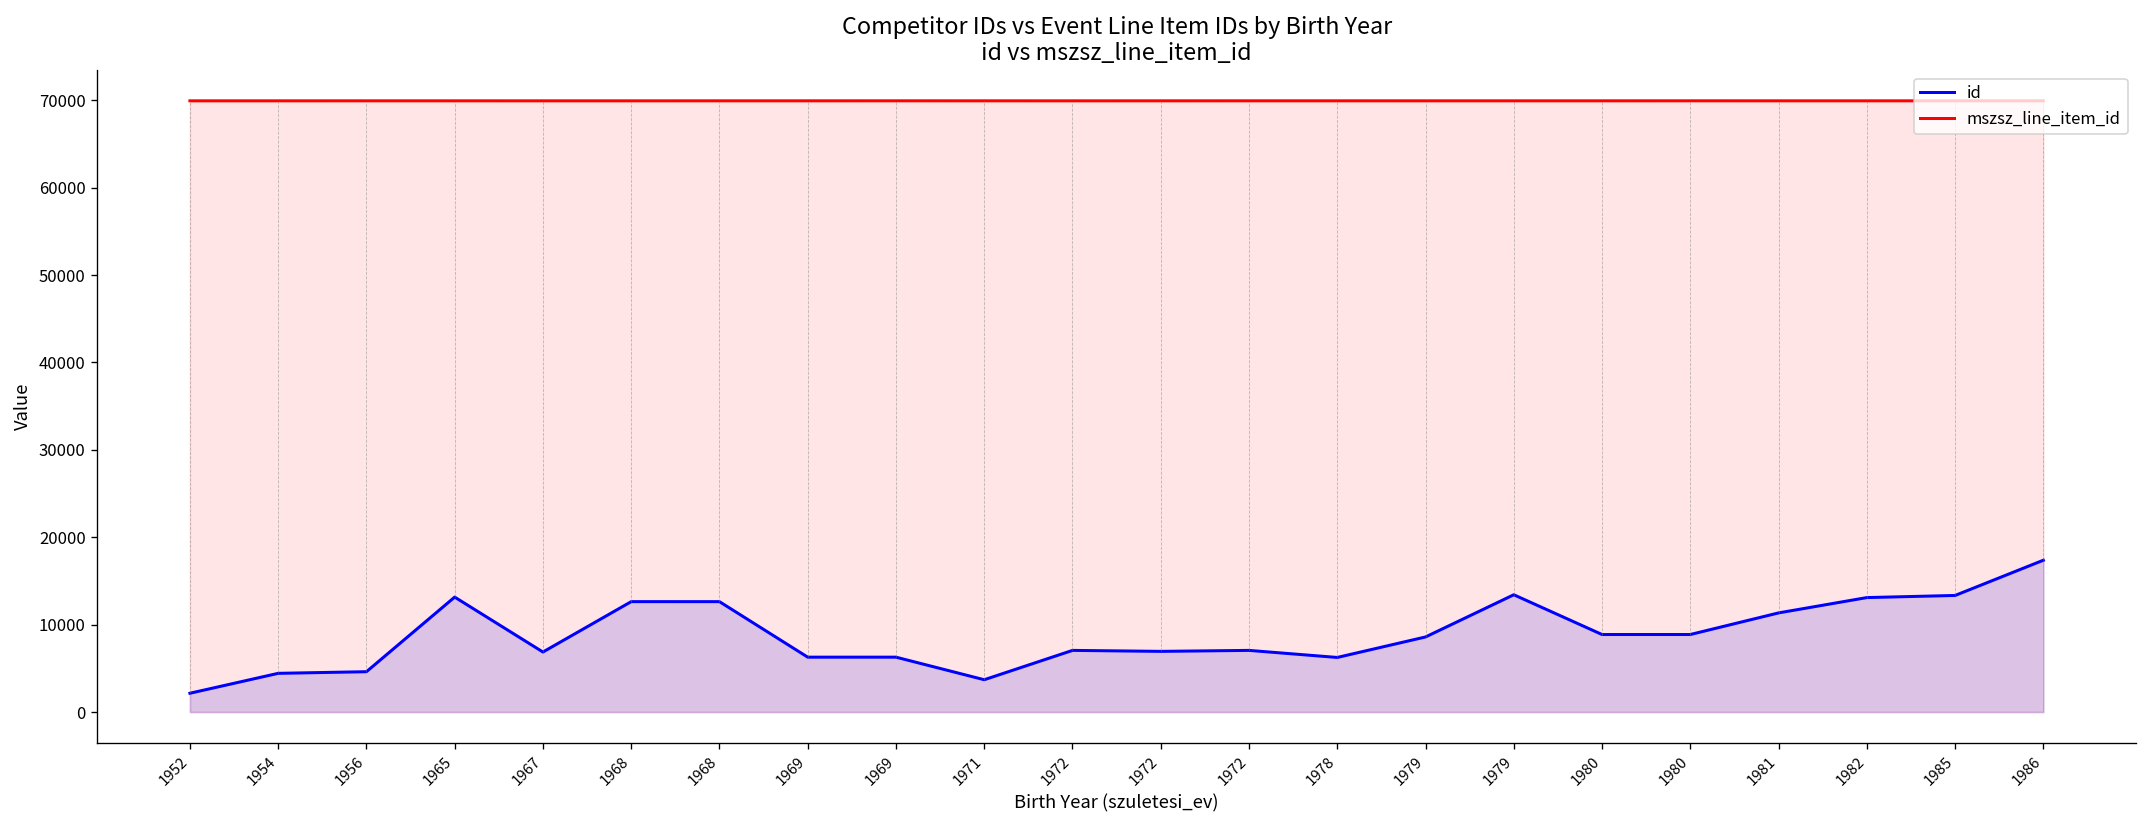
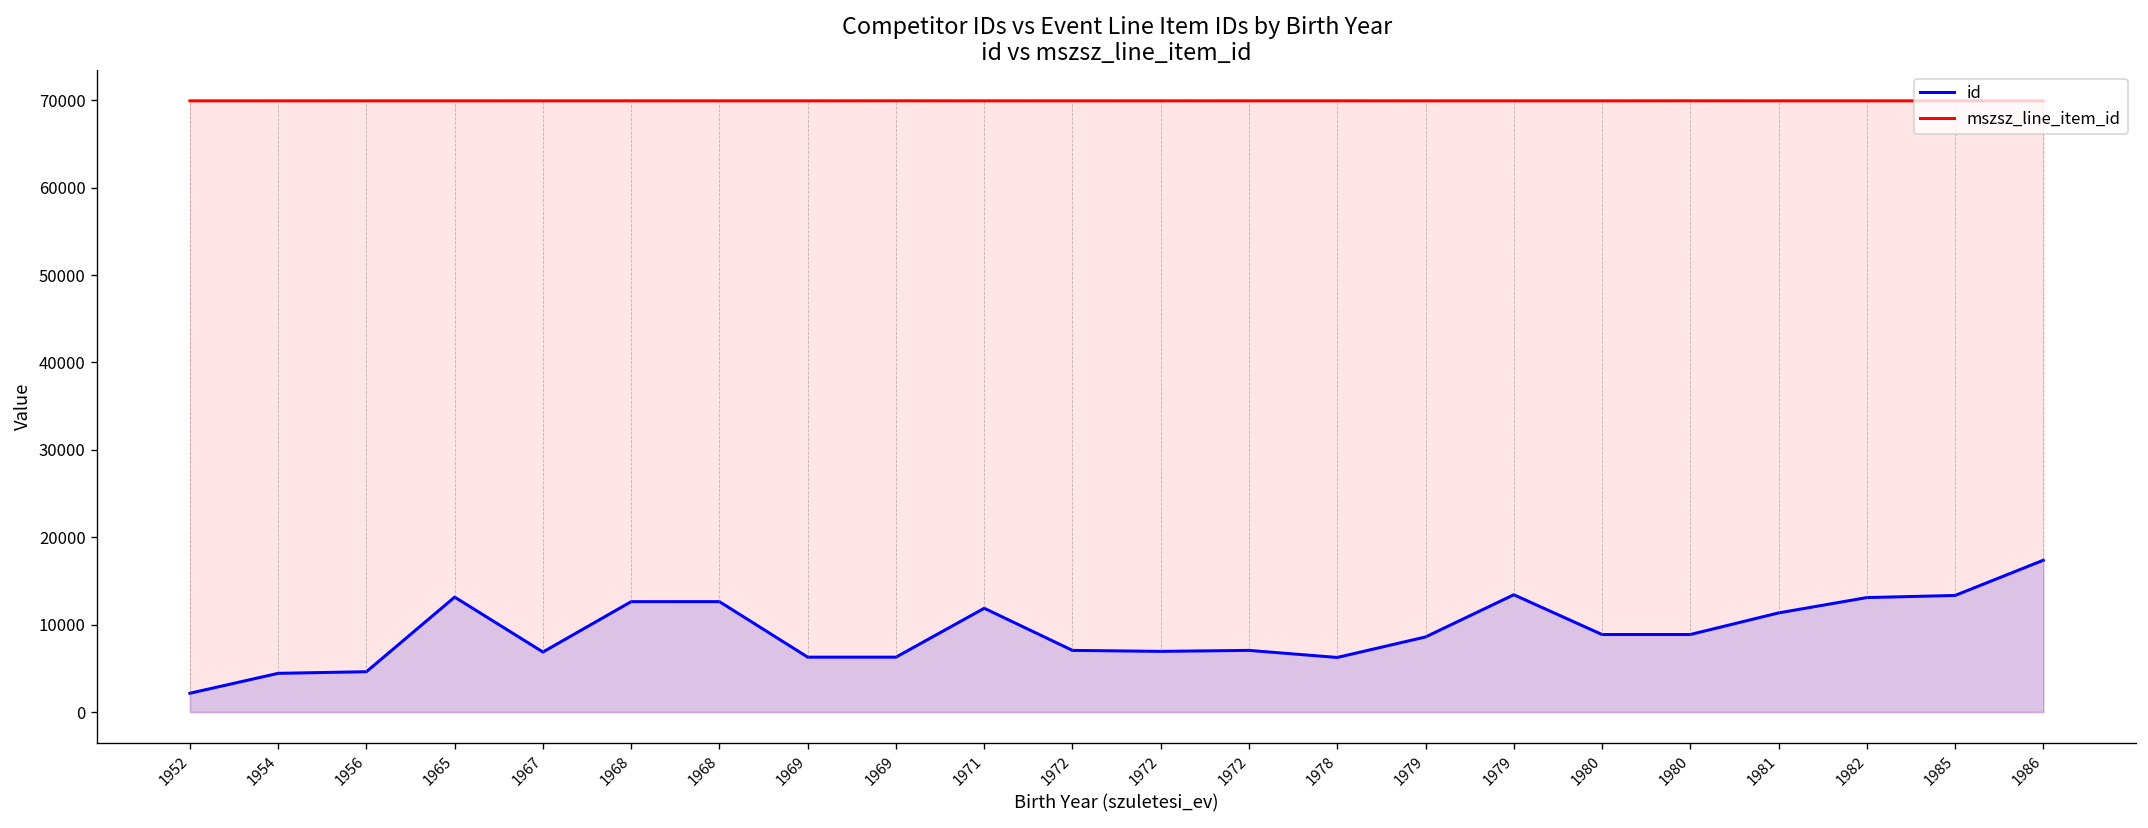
  {
    "id": {
-     "1971": 4000
+     "1971": 12000
    }
  }
